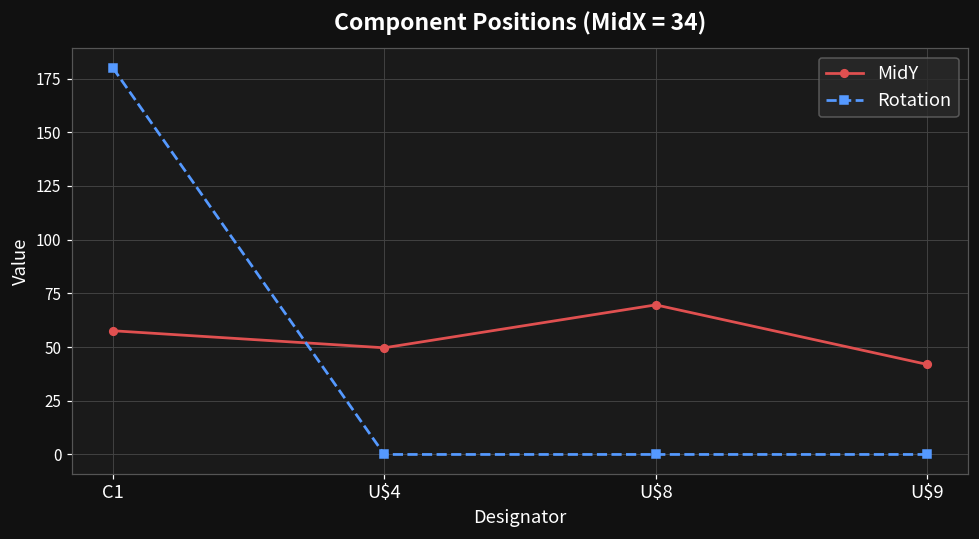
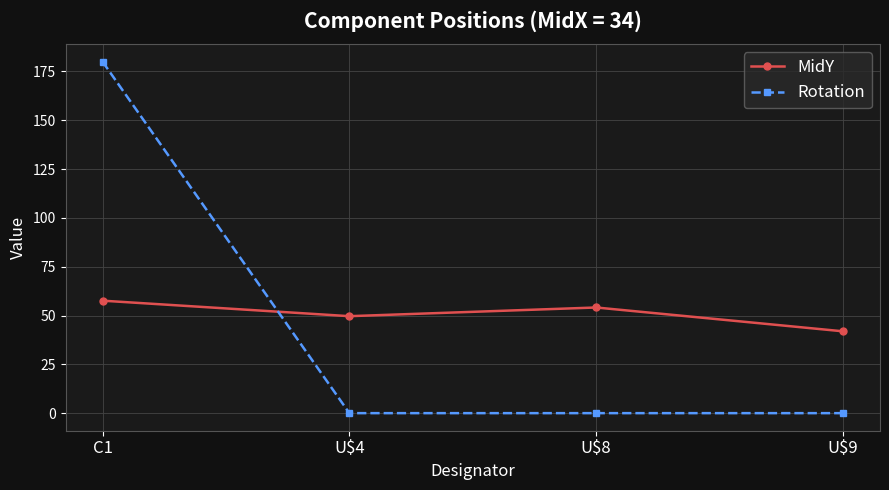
  {
    "MidY": {
      "C1": 58,
      "U$4": 50,
-     "U$8": 70,
+     "U$8": 54,
      "U$9": 42
    },
    "Rotation": {
      "C1": 180,
      "U$4": 0,
      "U$8": 0,
      "U$9": 0
    }
  }
